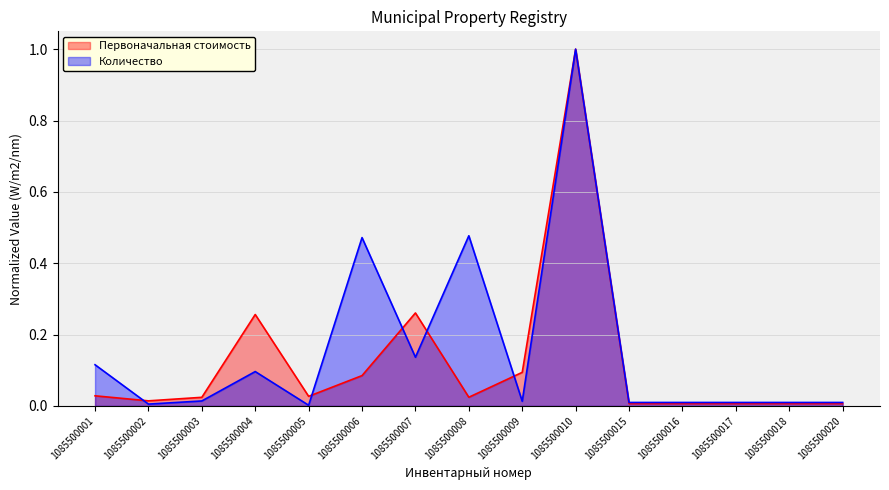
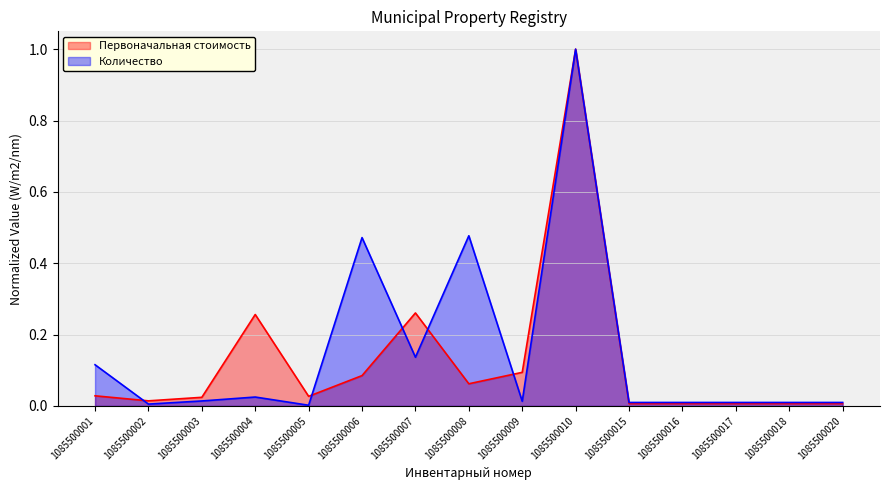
  {
    "Первоначальная стоимость": {
      "1085500001": 0.03,
      "1085500002": 0.01,
      "1085500003": 0.02,
      "1085500004": 0.26,
      "1085500005": 0.03,
      "1085500006": 0.09,
      "1085500007": 0.26,
-     "1085500008": 0.02,
+     "1085500008": 0.06,
      "1085500009": 0.09
    },
    "Количество": {
      "1085500001": 0.12,
      "1085500002": 0.01,
      "1085500003": 0.01,
-     "1085500004": 0.10,
+     "1085500004": 0.02,
      "1085500005": 0.00,
      "1085500006": 0.47,
      "1085500007": 0.14,
      "1085500008": 0.48,
      "1085500009": 0.01
    }
  }
